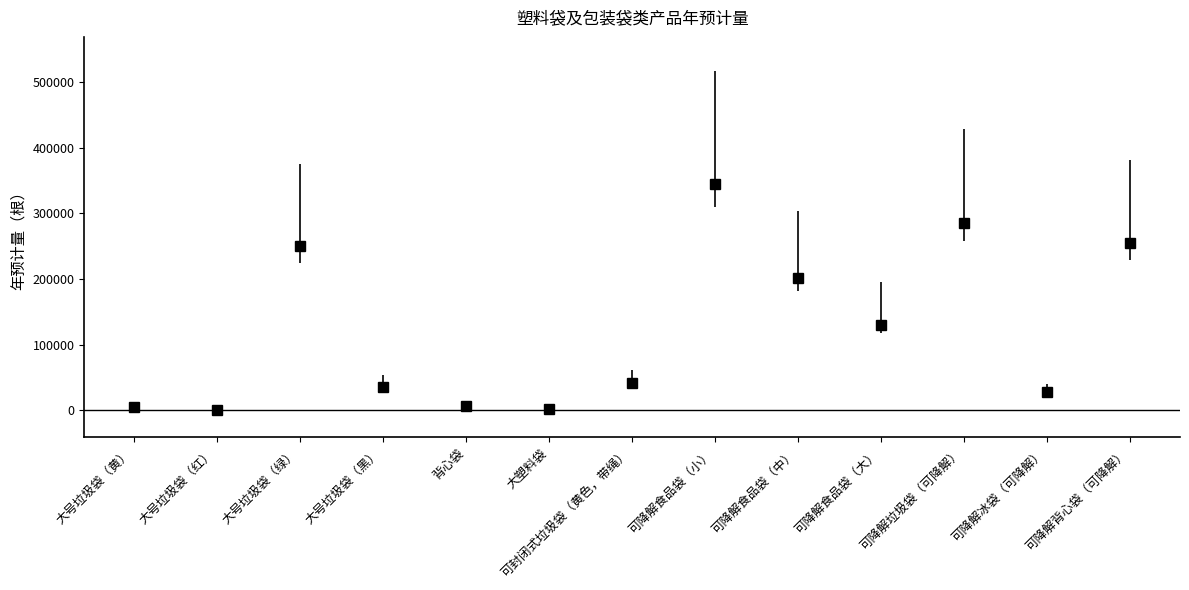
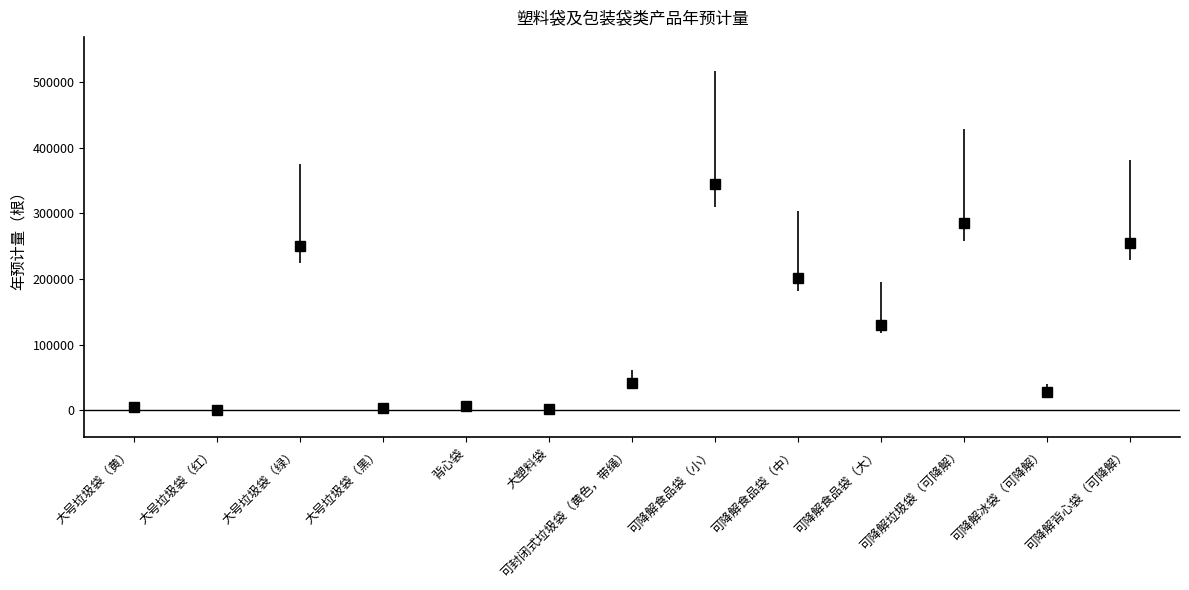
  {
    "大号垃圾袋（黄）": 0,
    "大号垃圾袋（红）": 0,
    "大号垃圾袋（绿）": 250000,
-   "大号垃圾袋（黑）": 40000,
+   "大号垃圾袋（黑）": 0,
    "背心袋": 10000,
    "大塑料袋": 0,
    "可封闭式垃圾袋（黄色，带绳）": 40000,
    "可降解食品袋（小）": 350000,
    "可降解食品袋（中）": 200000,
    "可降解食品袋（大）": 130000,
    "可降解垃圾袋（可降解）": 290000,
    "可降解冰袋（可降解）": 30000,
    "可降解背心袋（可降解）": 250000
  }
